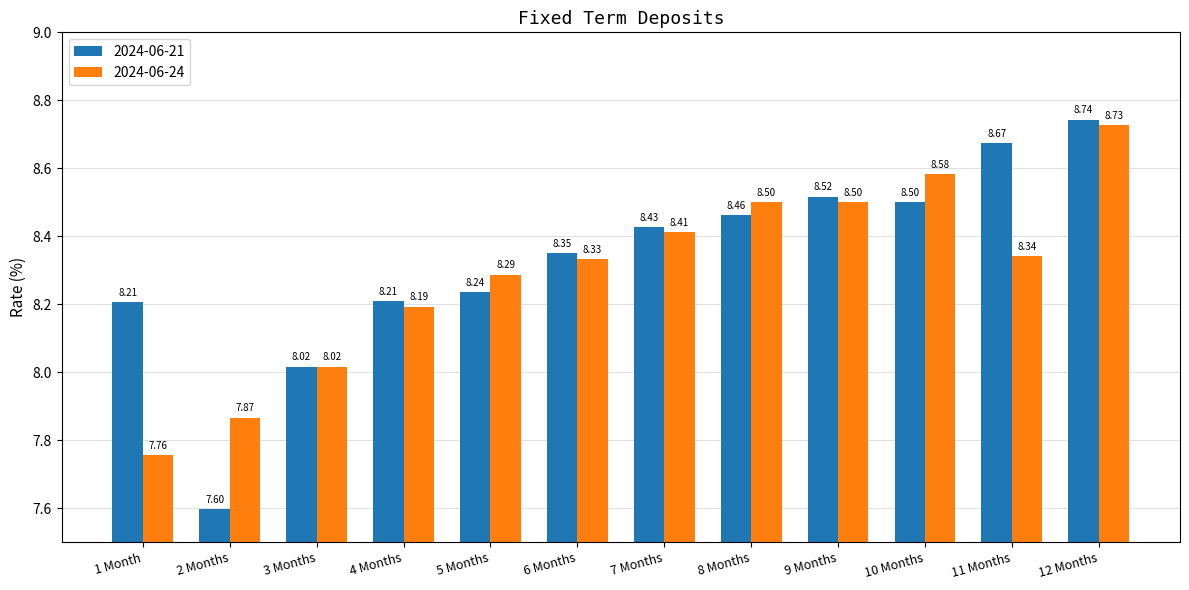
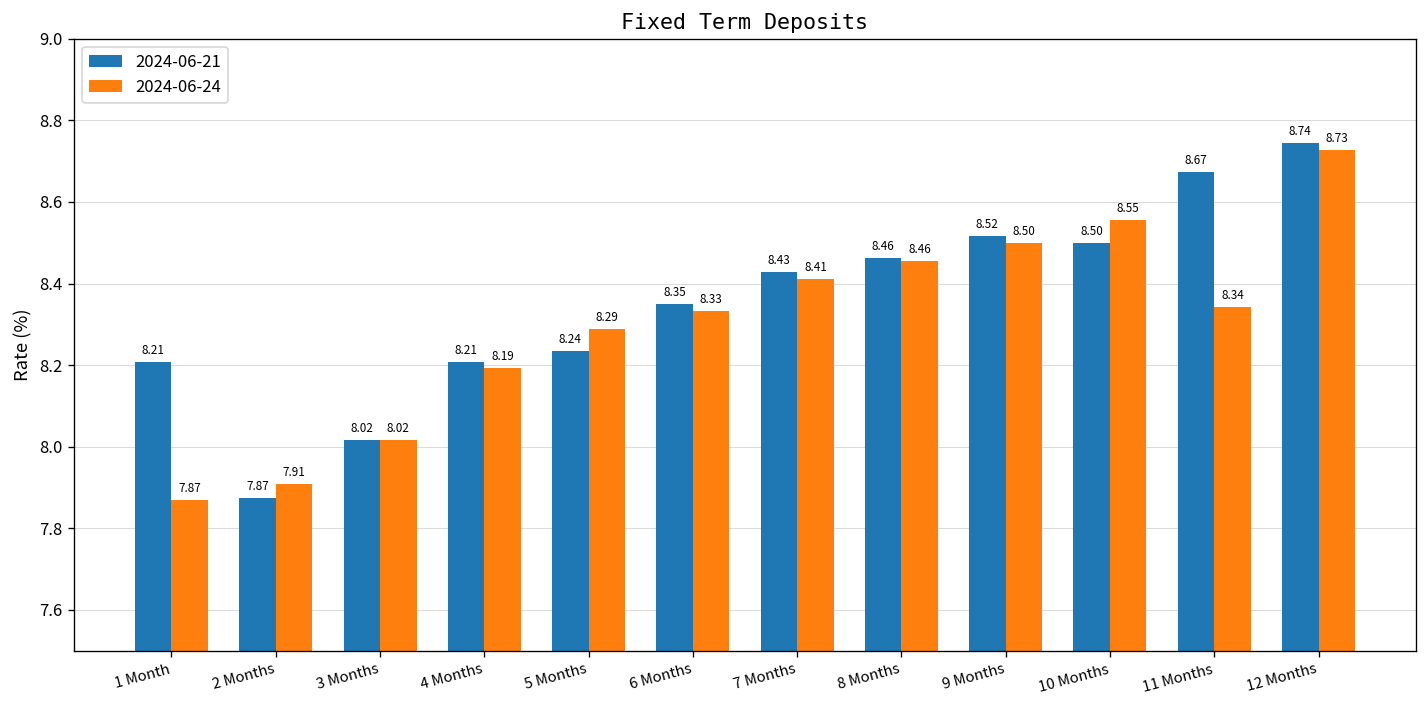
  {
    "2024-06-21": {
      "1 Month": 8.21,
-     "2 Months": 7.60,
+     "2 Months": 7.87,
      "3 Months": 8.02,
      "4 Months": 8.21,
      "5 Months": 8.24,
      "6 Months": 8.35,
      "7 Months": 8.43,
      "8 Months": 8.46,
      "9 Months": 8.52,
      "10 Months": 8.50,
      "11 Months": 8.67,
      "12 Months": 8.74
    },
    "2024-06-24": {
-     "1 Month": 7.76,
-     "2 Months": 7.87,
+     "1 Month": 7.87,
+     "2 Months": 7.91,
      "3 Months": 8.02,
      "4 Months": 8.19,
      "5 Months": 8.29,
      "6 Months": 8.33,
      "7 Months": 8.41,
-     "8 Months": 8.50,
+     "8 Months": 8.46,
      "9 Months": 8.50,
-     "10 Months": 8.58,
+     "10 Months": 8.55,
      "11 Months": 8.34,
      "12 Months": 8.73
    }
  }
